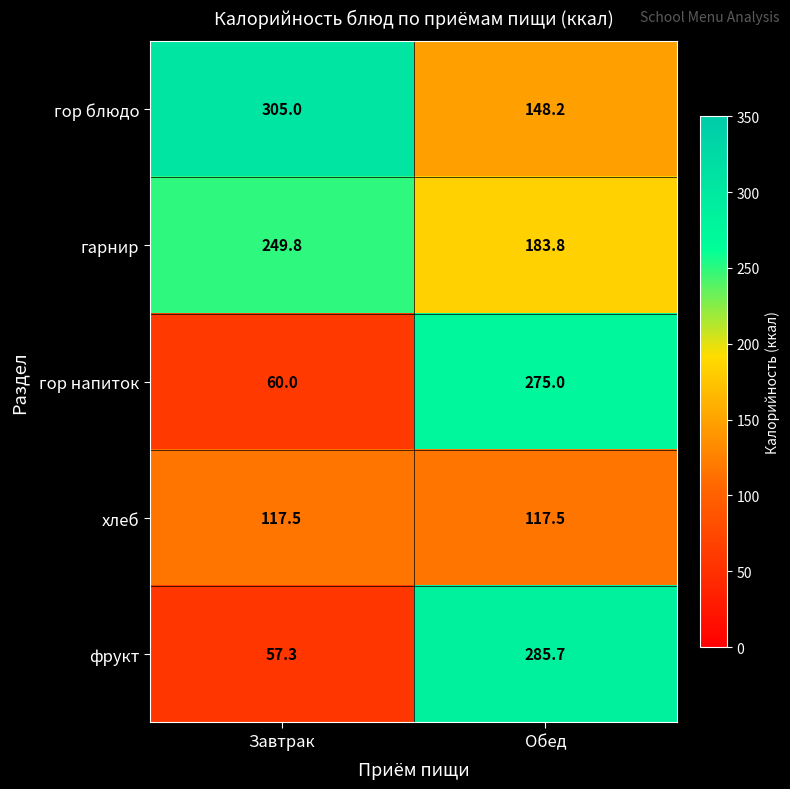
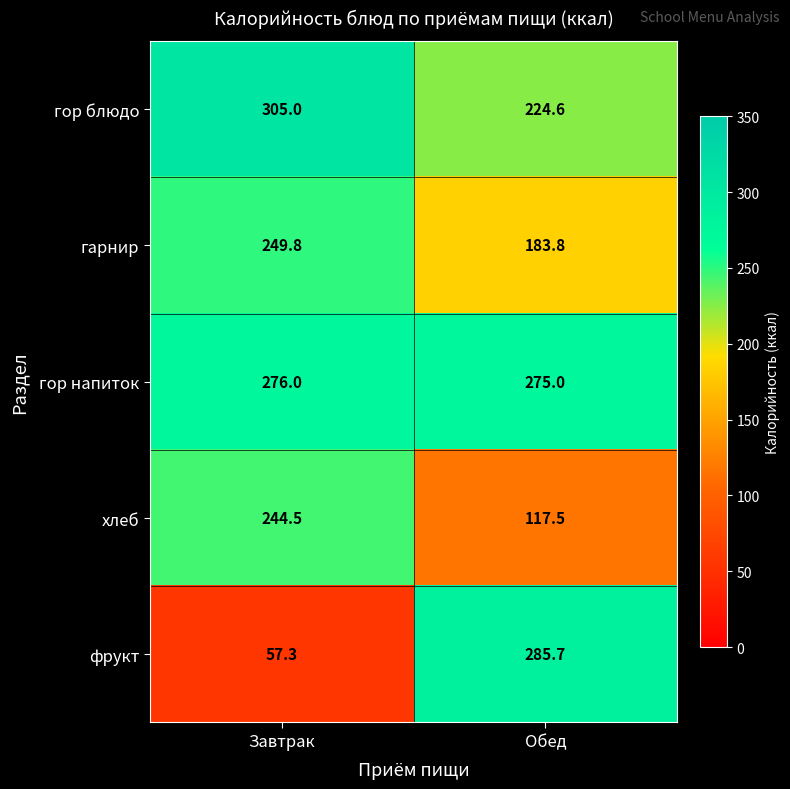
  {
    "гор блюдо": {
      "Завтрак": 305.0,
-     "Обед": 148.2
+     "Обед": 224.6
    },
    "гарнир": {
      "Завтрак": 249.8,
      "Обед": 183.8
    },
    "гор напиток": {
-     "Завтрак": 60.0,
+     "Завтрак": 276.0,
      "Обед": 275.0
    },
    "хлеб": {
-     "Завтрак": 117.5,
+     "Завтрак": 244.5,
      "Обед": 117.5
    },
    "фрукт": {
      "Завтрак": 57.3,
      "Обед": 285.7
    }
  }
